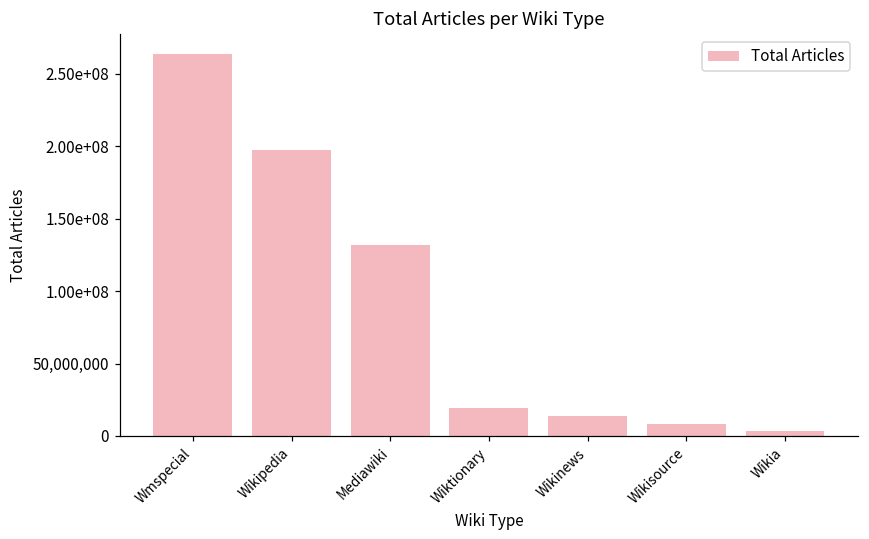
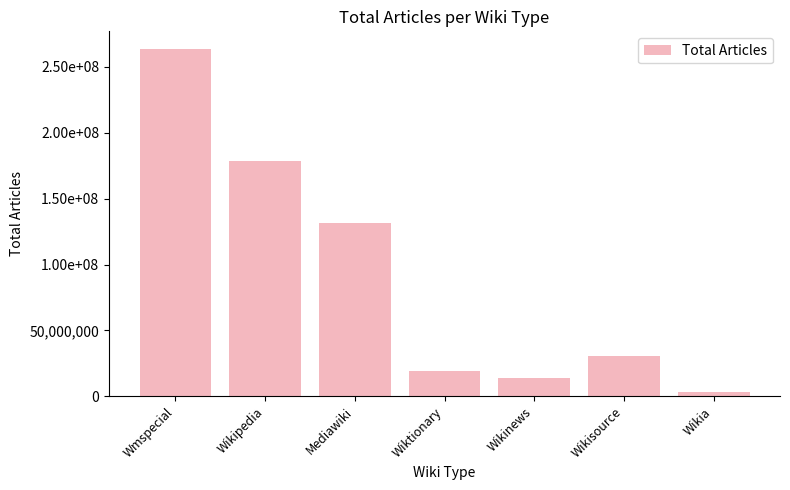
  {
    "Wmspecial": "264,000,000",
-   "Wikipedia": "198,000,000",
+   "Wikipedia": "179,000,000",
    "Mediawiki": "132,000,000",
    "Wiktionary": "19,000,000",
    "Wikinews": "14,000,000",
-   "Wikisource": "8,000,000",
+   "Wikisource": "30,000,000",
    "Wikia": "4,000,000"
  }
